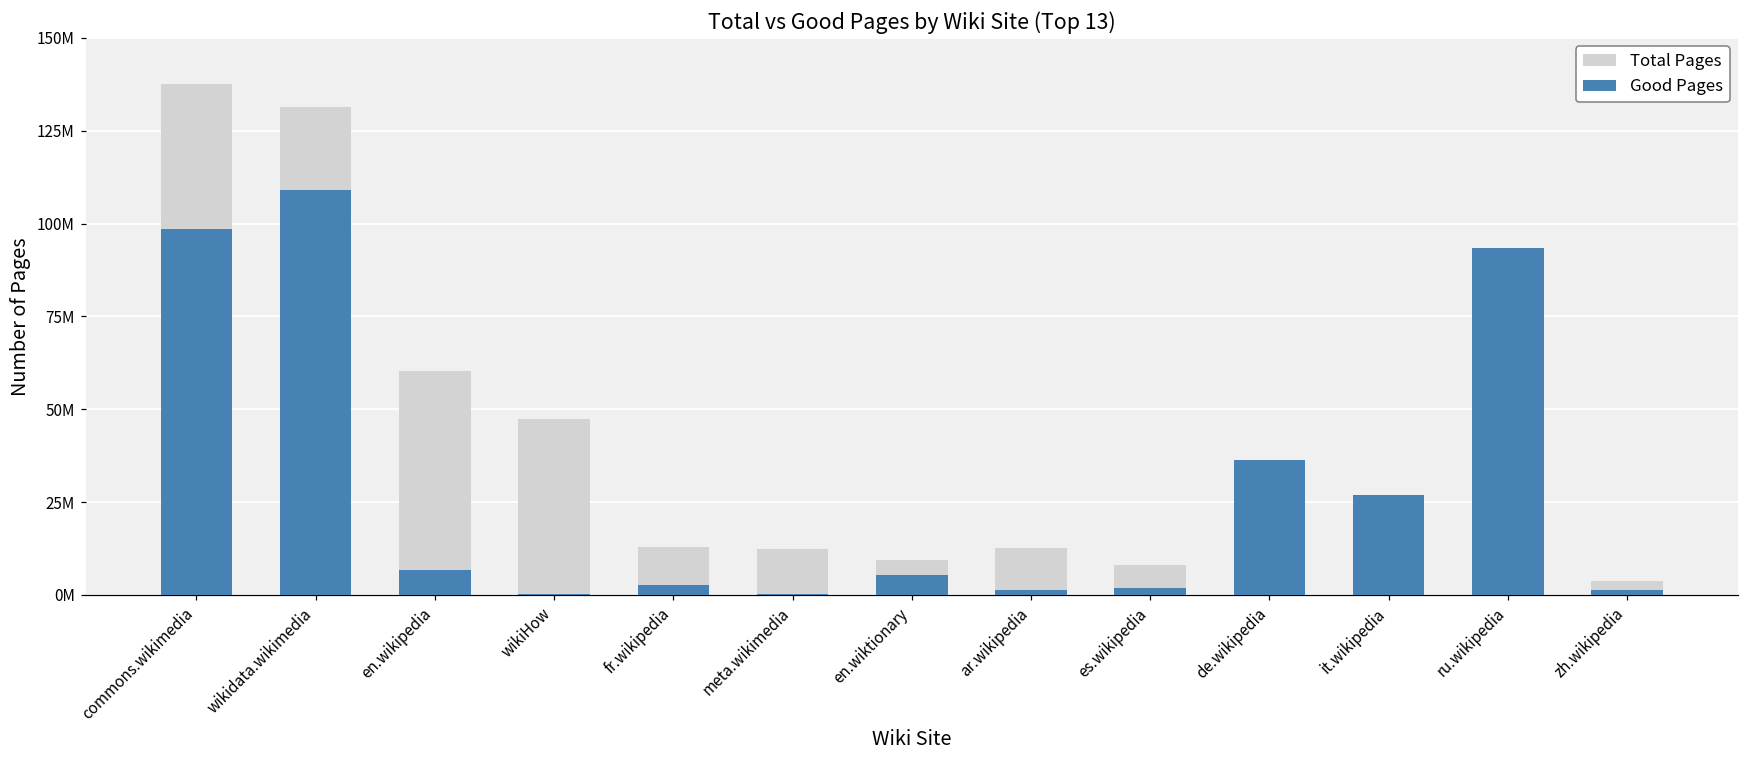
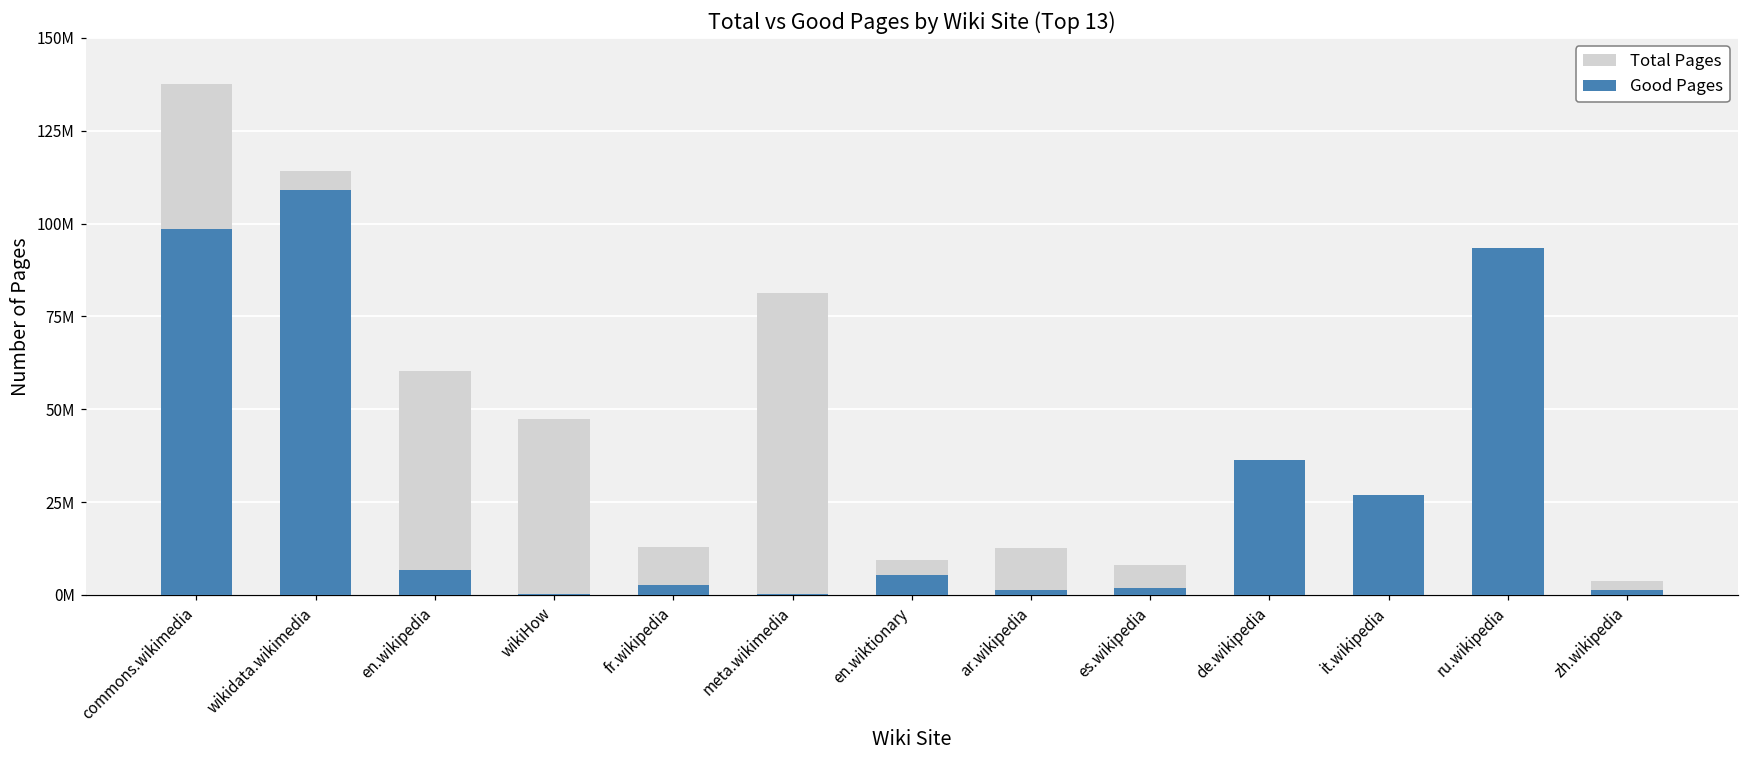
  {
    "Total Pages": {
      "commons.wikimedia": 137000000,
-     "wikidata.wikimedia": 131000000,
+     "wikidata.wikimedia": 114000000,
      "en.wikipedia": 60000000,
      "wikiHow": 47000000,
      "fr.wikipedia": 13000000,
-     "meta.wikimedia": 12000000,
+     "meta.wikimedia": 81000000,
      "en.wiktionary": 9000000,
      "ar.wikipedia": 13000000,
      "es.wikipedia": 8000000,
      "zh.wikipedia": 4000000
    },
    "Good Pages": {
      "de.wikipedia": 36000000,
      "it.wikipedia": 27000000,
      "ru.wikipedia": 94000000
    }
  }
